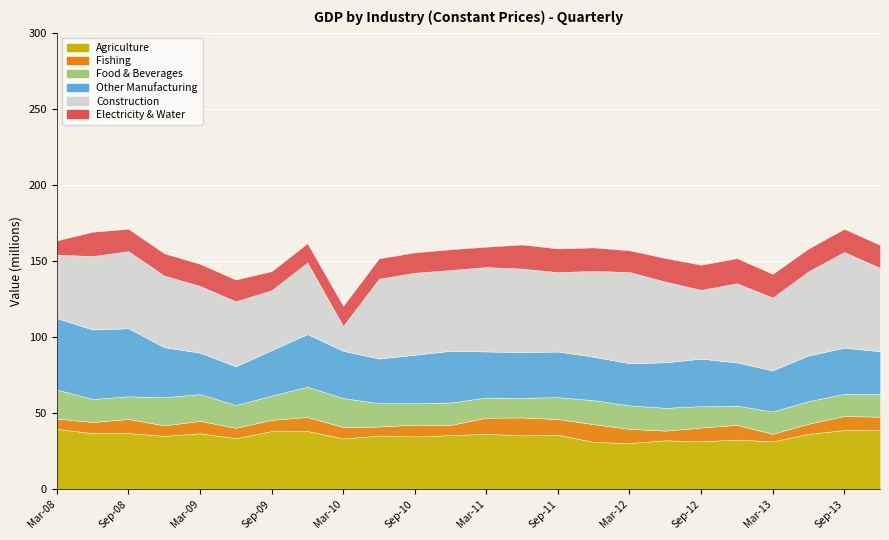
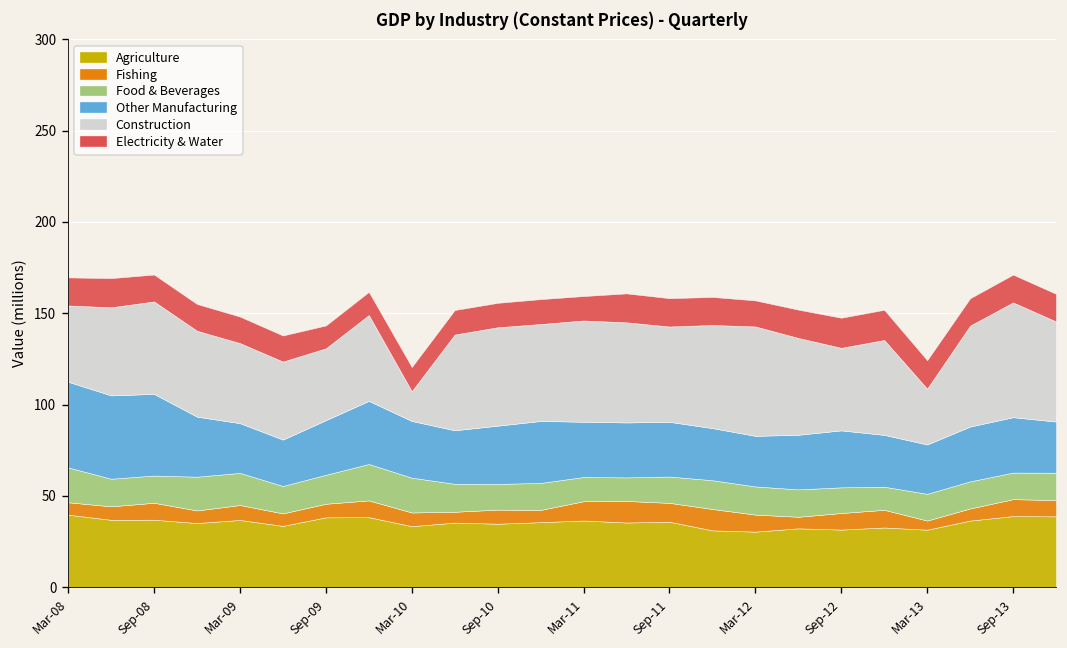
  {
    "Agriculture": {
      "Mar-08": 40,
      "Sep-08": 37,
      "Mar-09": 37,
      "Sep-09": 38,
      "Mar-10": 33,
      "Sep-10": 35,
      "Mar-11": 37,
      "Sep-11": 36,
      "Mar-12": 30,
      "Sep-12": 32,
      "Mar-13": 31,
      "Sep-13": 39
    },
    "Fishing": {
      "Mar-08": 7,
      "Sep-08": 9,
      "Mar-09": 8,
      "Sep-09": 7,
      "Mar-10": 7,
      "Sep-10": 8,
      "Mar-11": 11,
      "Sep-11": 10,
      "Mar-12": 9,
      "Sep-12": 9,
      "Mar-13": 5,
      "Sep-13": 9
    },
    "Food & Beverages": {
      "Mar-08": 19,
      "Sep-08": 15,
      "Mar-09": 18,
      "Sep-09": 16,
      "Mar-10": 19,
      "Sep-10": 14,
      "Mar-11": 13,
      "Sep-11": 14,
      "Mar-12": 15,
      "Sep-12": 14,
      "Mar-13": 15,
      "Sep-13": 15
    },
    "Other Manufacturing": {
      "Mar-08": 47,
      "Sep-08": 45,
      "Mar-09": 27,
      "Sep-09": 30,
      "Mar-10": 31,
      "Sep-10": 32,
      "Mar-11": 30,
      "Sep-11": 30,
      "Mar-12": 28,
      "Sep-12": 31,
      "Mar-13": 27,
      "Sep-13": 30
    },
    "Construction": {
      "Mar-08": 42,
      "Sep-08": 51,
      "Mar-09": 44,
      "Sep-09": 39,
      "Mar-10": 16,
      "Sep-10": 54,
      "Mar-11": 55,
      "Sep-11": 52,
      "Mar-12": 60,
      "Sep-12": 45,
-     "Mar-13": 48,
+     "Mar-13": 31,
      "Sep-13": 63
    },
    "Electricity & Water": {
-     "Mar-08": 9,
+     "Mar-08": 15,
      "Sep-08": 15,
      "Mar-09": 15,
      "Sep-09": 13,
      "Mar-10": 13,
      "Sep-10": 13,
      "Mar-11": 13,
      "Sep-11": 16,
      "Mar-12": 14,
      "Sep-12": 16,
      "Mar-13": 16,
      "Sep-13": 15
    }
  }
